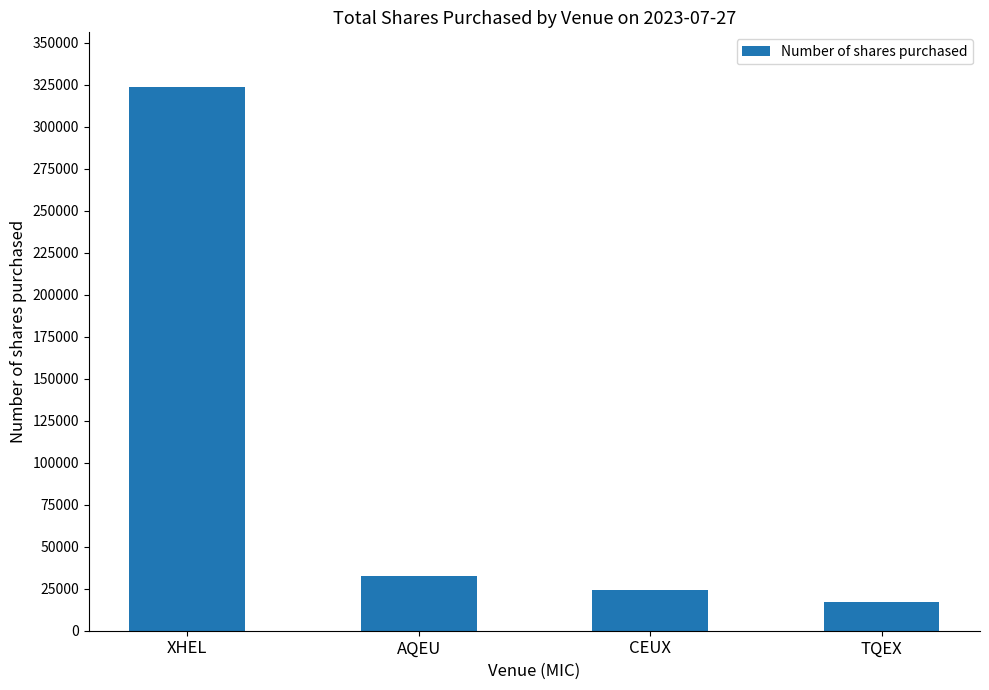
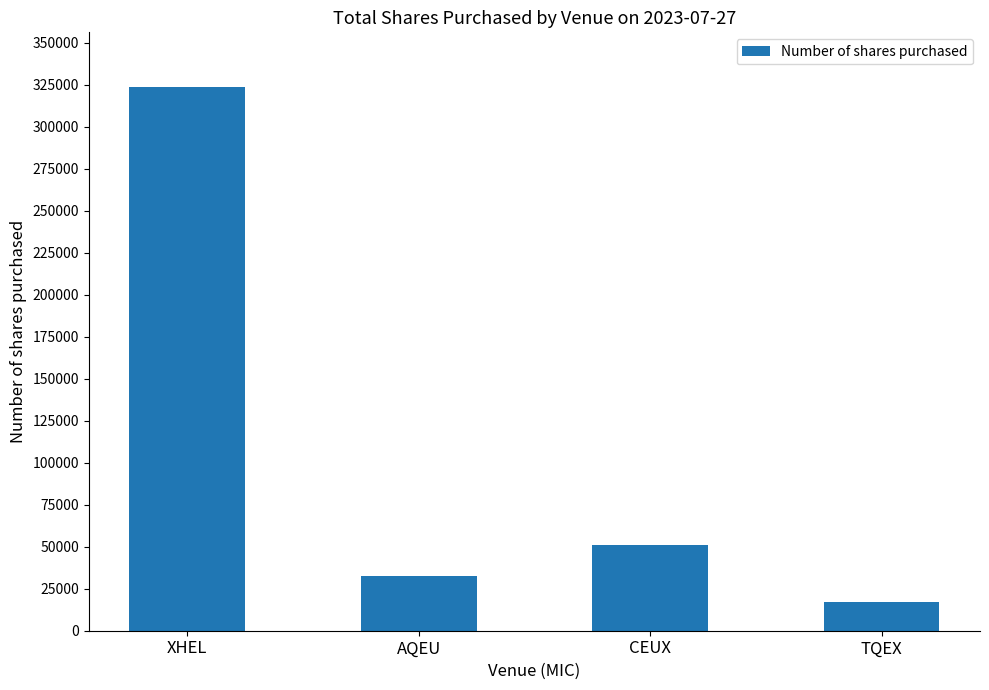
  {
    "XHEL": 324000,
    "AQEU": 33000,
-   "CEUX": 24000,
+   "CEUX": 51000,
    "TQEX": 17000
  }
